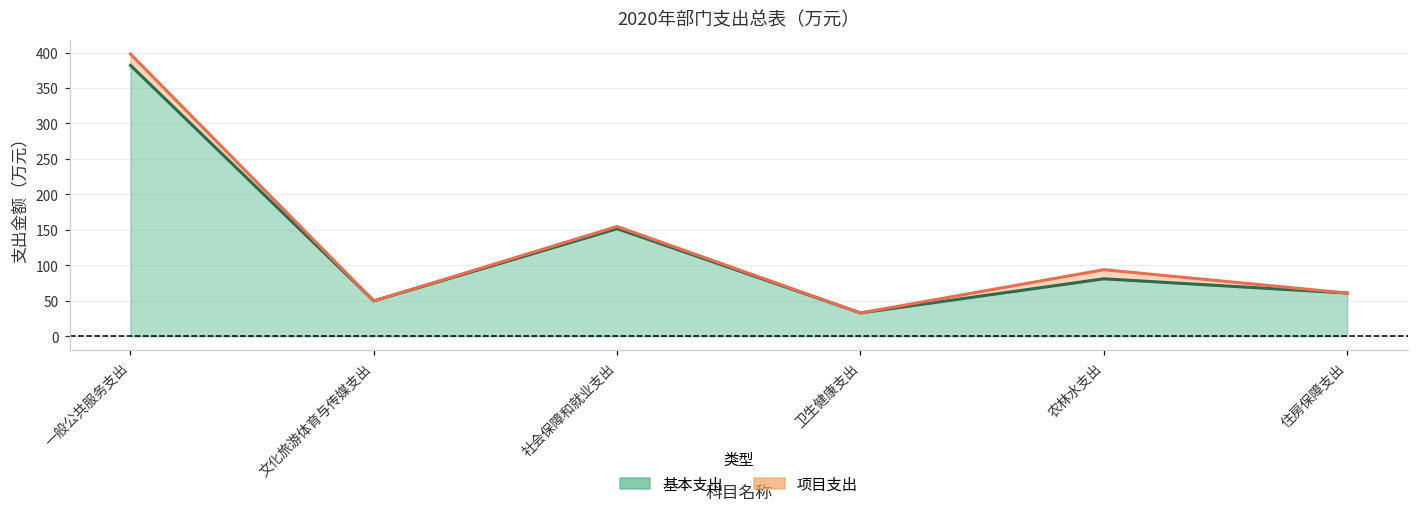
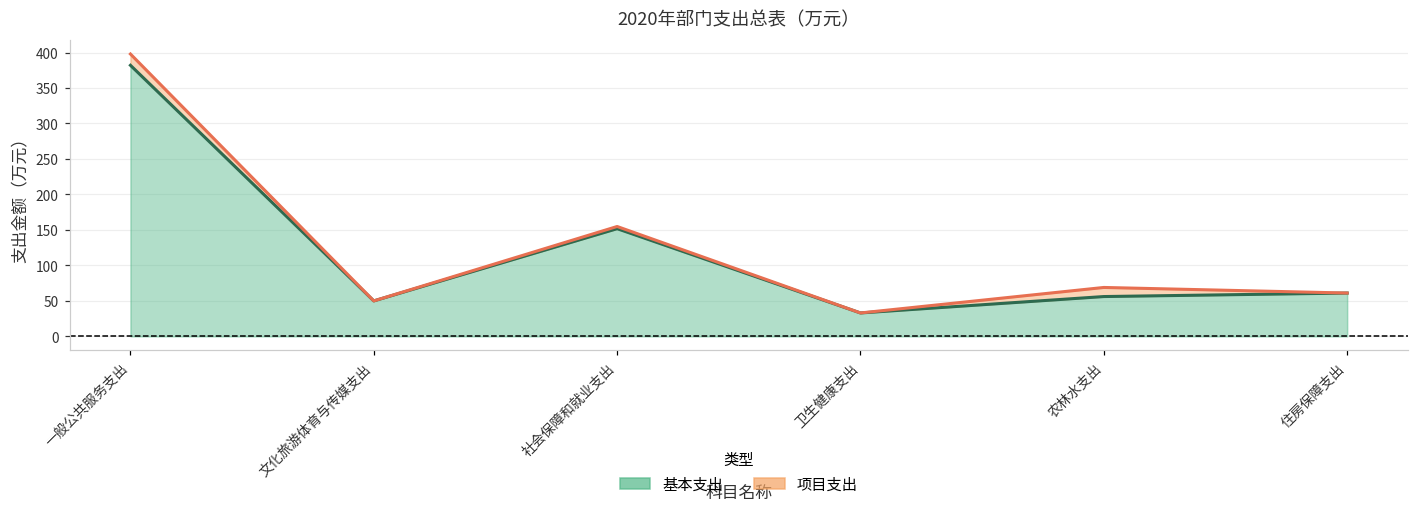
  {
    "基本支出": {
      "一般公共服务支出": 380,
-     "农林水支出": 80
+     "农林水支出": 60
    },
    "项目支出": {
      "一般公共服务支出": 20,
      "农林水支出": 10
    }
  }
